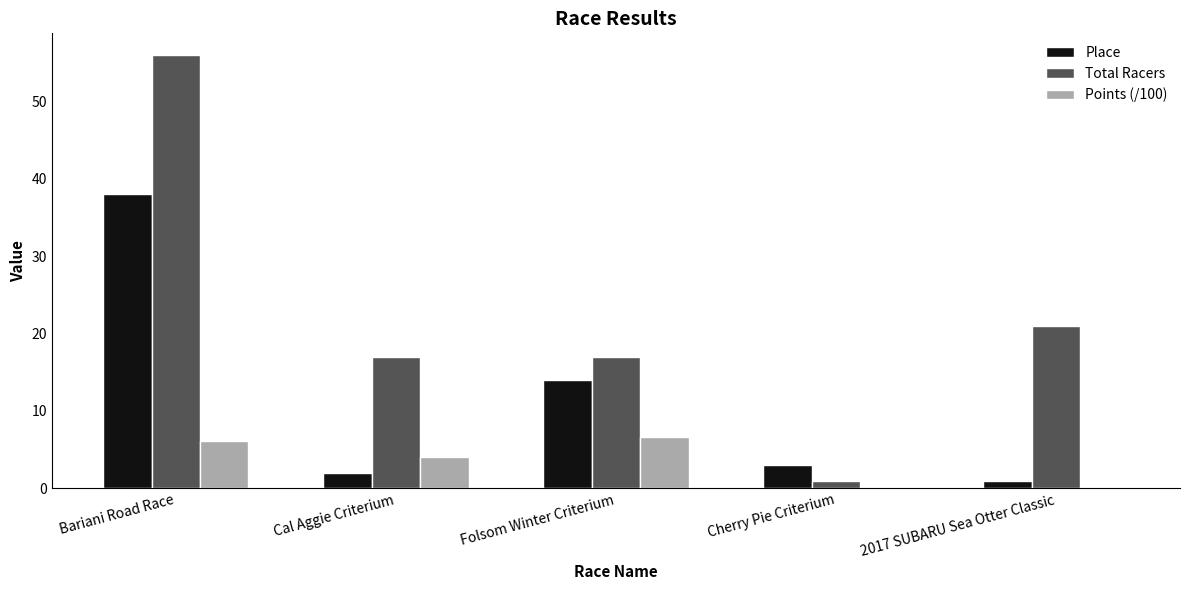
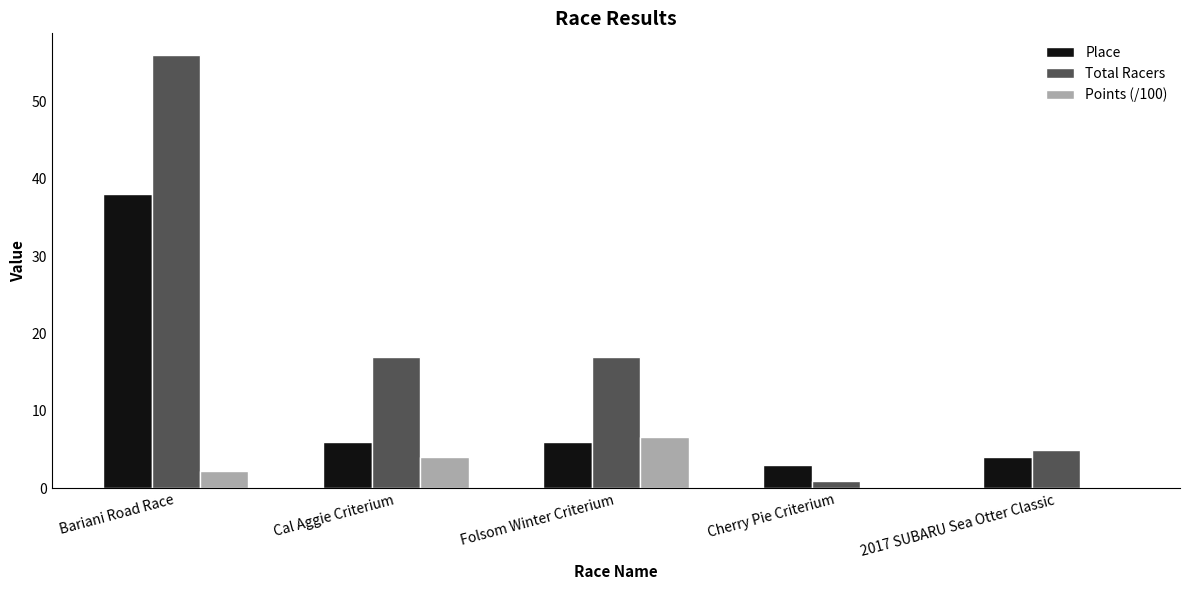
  {
    "Place": {
      "Bariani Road Race": 38,
-     "Cal Aggie Criterium": 2,
-     "Folsom Winter Criterium": 14,
+     "Cal Aggie Criterium": 6,
+     "Folsom Winter Criterium": 6,
      "Cherry Pie Criterium": 3,
-     "2017 SUBARU Sea Otter Classic": 1
+     "2017 SUBARU Sea Otter Classic": 4
    },
    "Total Racers": {
      "Bariani Road Race": 56,
      "Cal Aggie Criterium": 17,
      "Folsom Winter Criterium": 17,
      "Cherry Pie Criterium": 1,
-     "2017 SUBARU Sea Otter Classic": 21
+     "2017 SUBARU Sea Otter Classic": 5
    },
    "Points (/100)": {
-     "Bariani Road Race": 6,
+     "Bariani Road Race": 2,
      "Cal Aggie Criterium": 4,
      "Folsom Winter Criterium": 7,
      "Cherry Pie Criterium": 0,
      "2017 SUBARU Sea Otter Classic": 0
    }
  }
